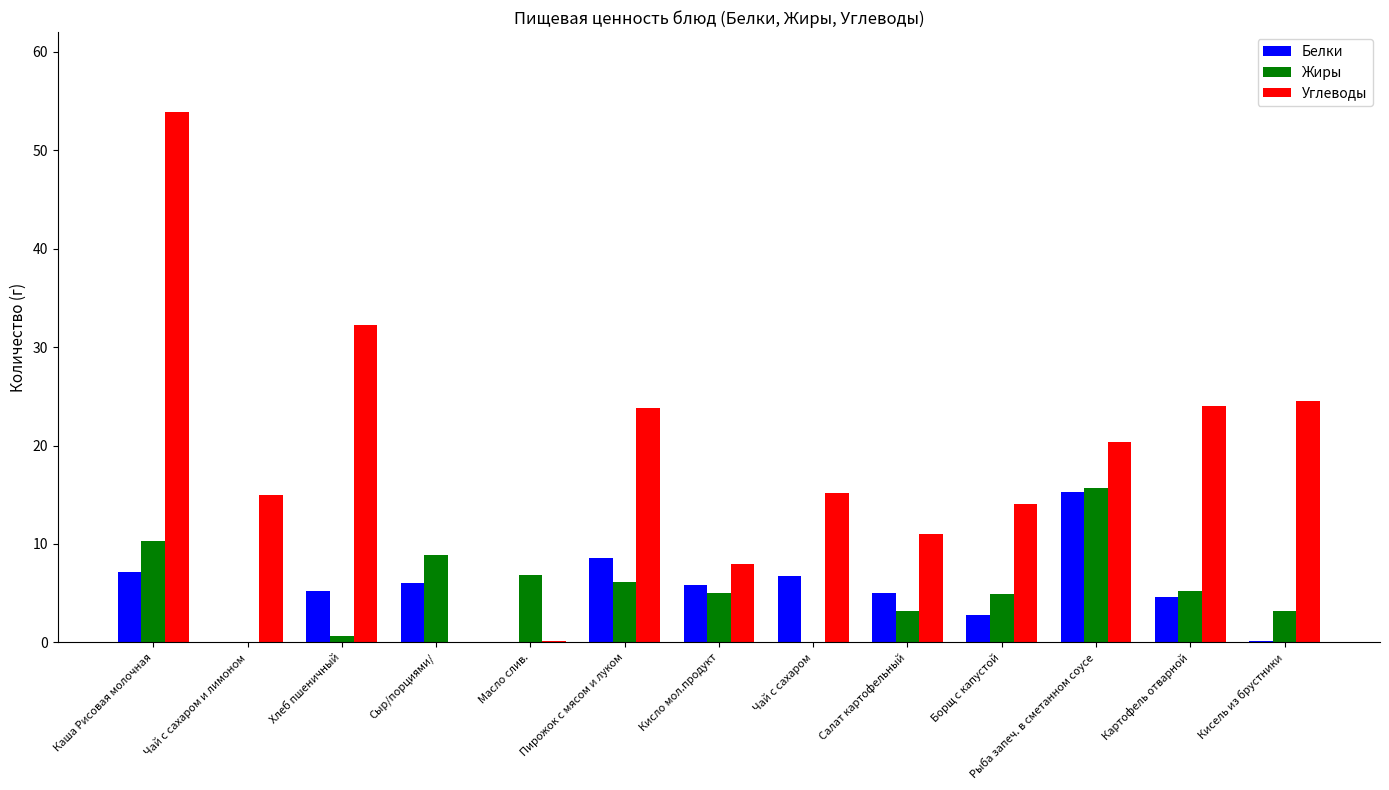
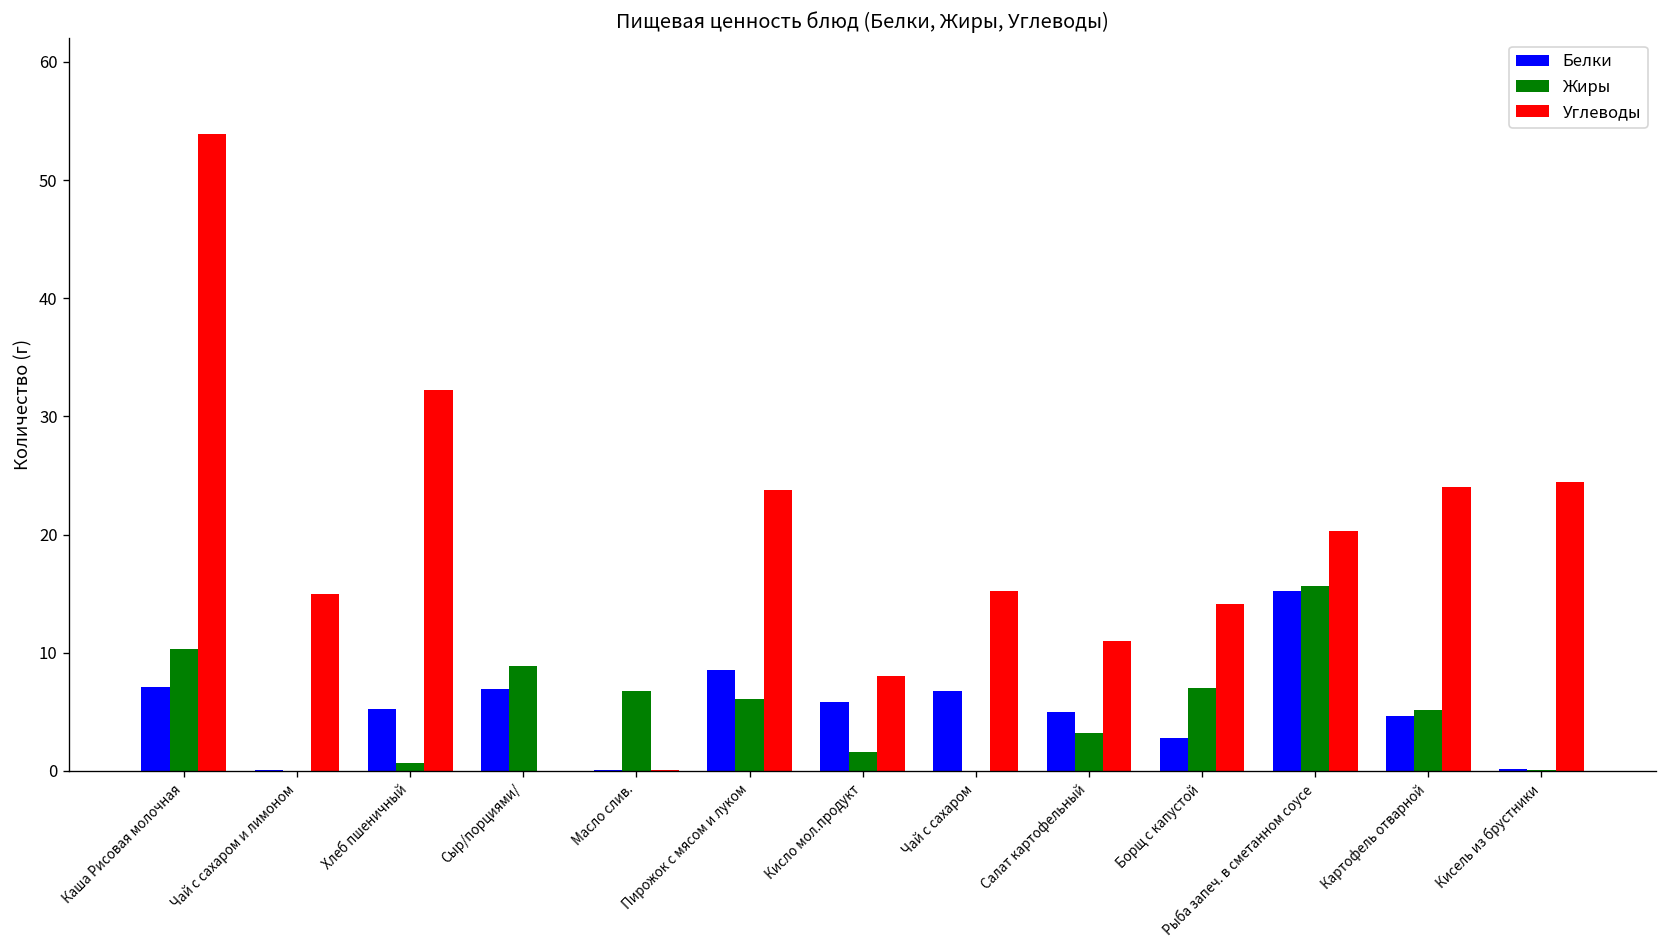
  {
    "Белки": {
      "Каша Рисовая молочная": 7,
      "Хлеб пшеничный": 5,
-     "Сыр/порциями/": 6,
+     "Сыр/порциями/": 7,
      "Пирожок с мясом и луком": 9,
      "Кисло мол.продукт": 6,
      "Чай с сахаром": 7,
      "Салат картофельный": 5,
      "Борщ с капустой": 3,
      "Рыба запеч. в сметанном соусе": 15,
      "Картофель отварной": 5
    },
    "Жиры": {
      "Каша Рисовая молочная": 10,
      "Хлеб пшеничный": 1,
      "Сыр/порциями/": 9,
      "Масло слив.": 7,
      "Пирожок с мясом и луком": 6,
-     "Кисло мол.продукт": 5,
+     "Кисло мол.продукт": 2,
      "Салат картофельный": 3,
-     "Борщ с капустой": 5,
+     "Борщ с капустой": 7,
      "Рыба запеч. в сметанном соусе": 16,
      "Картофель отварной": 5,
-     "Кисель из брустники": 3
+     "Кисель из брустники": 0
    },
    "Углеводы": {
      "Каша Рисовая молочная": 54,
      "Чай с сахаром и лимоном": 15,
      "Хлеб пшеничный": 32,
      "Сыр/порциями/": 0,
      "Пирожок с мясом и луком": 24,
      "Кисло мол.продукт": 8,
      "Чай с сахаром": 15,
      "Салат картофельный": 11,
      "Борщ с капустой": 14,
      "Рыба запеч. в сметанном соусе": 20,
      "Картофель отварной": 24,
      "Кисель из брустники": 24
    }
  }
